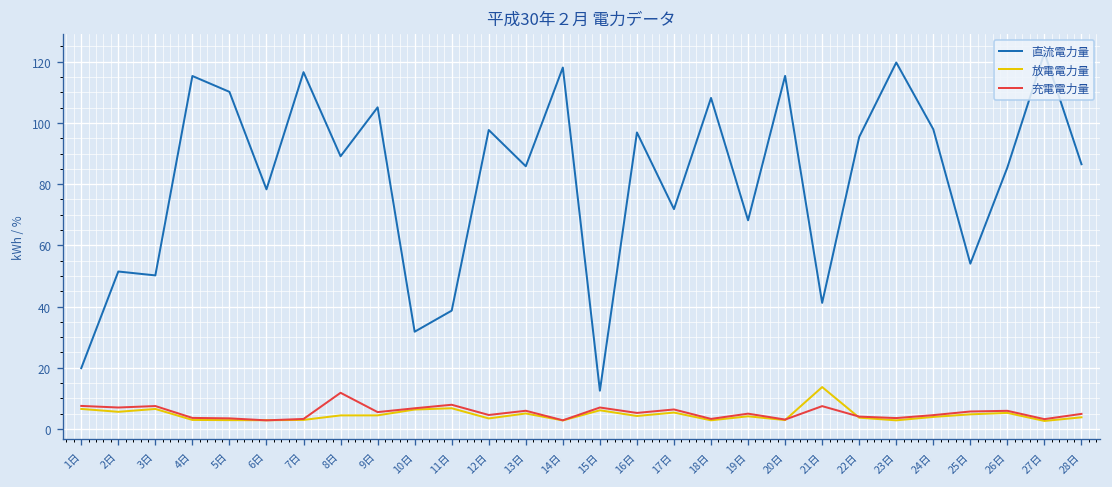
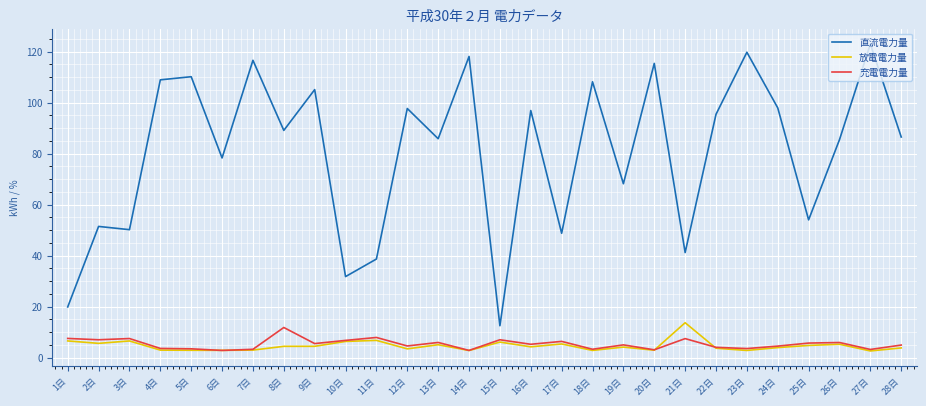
  {
    "直流電力量": {
      "1日": 20,
      "2日": 51,
      "3日": 50,
-     "4日": 115,
+     "4日": 109,
      "5日": 110,
      "6日": 78,
      "7日": 117,
      "8日": 89,
      "9日": 105,
      "10日": 32,
      "11日": 39,
      "12日": 98,
      "13日": 86,
      "14日": 118,
      "15日": 13,
      "16日": 97,
-     "17日": 72,
+     "17日": 49,
      "18日": 108,
      "19日": 68,
      "20日": 115,
      "21日": 41,
      "22日": 95,
      "23日": 120,
      "24日": 98,
      "25日": 54,
      "26日": 85,
      "28日": 87
    },
    "放電電力量": {
      "2日": 6,
      "8日": 4,
      "9日": 4,
      "11日": 7,
      "12日": 3,
      "16日": 4,
      "21日": 14,
      "28日": 4
    },
    "充電電力量": {
      "2日": 7,
      "8日": 12,
      "9日": 6,
      "11日": 8,
      "12日": 5,
      "16日": 5,
      "21日": 7,
      "28日": 5
    }
  }
